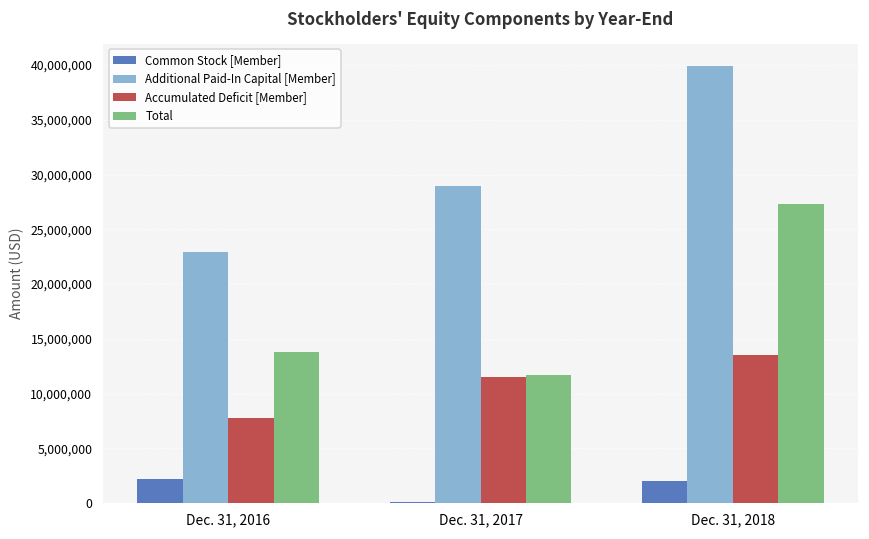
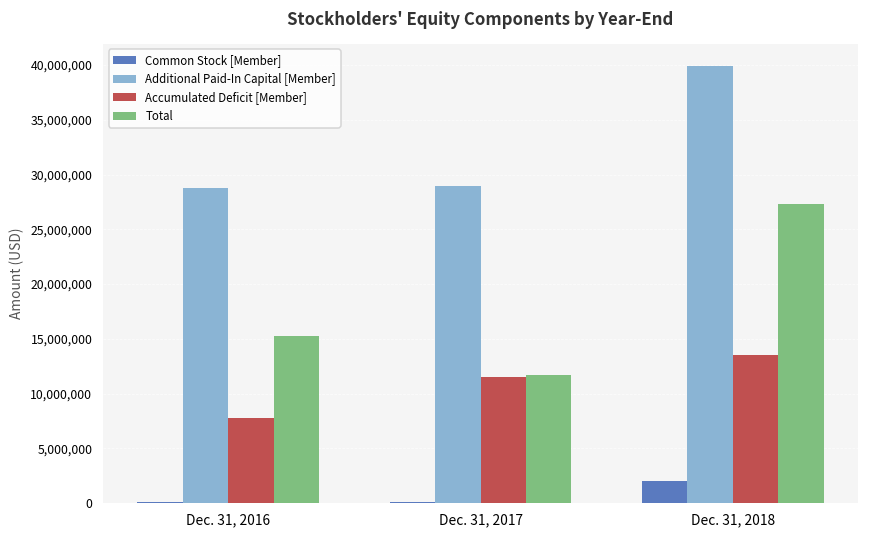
  {
    "Common Stock [Member]": {
-     "Dec. 31, 2016": "2,000,000",
+     "Dec. 31, 2016": "0",
      "Dec. 31, 2018": "2,000,000"
    },
    "Additional Paid-In Capital [Member]": {
-     "Dec. 31, 2016": "23,000,000",
+     "Dec. 31, 2016": "29,000,000",
      "Dec. 31, 2017": "29,000,000",
      "Dec. 31, 2018": "40,000,000"
    },
    "Accumulated Deficit [Member]": {
      "Dec. 31, 2016": "8,000,000",
      "Dec. 31, 2017": "12,000,000",
      "Dec. 31, 2018": "14,000,000"
    },
    "Total": {
-     "Dec. 31, 2016": "14,000,000",
+     "Dec. 31, 2016": "15,000,000",
      "Dec. 31, 2017": "12,000,000",
      "Dec. 31, 2018": "27,000,000"
    }
  }
